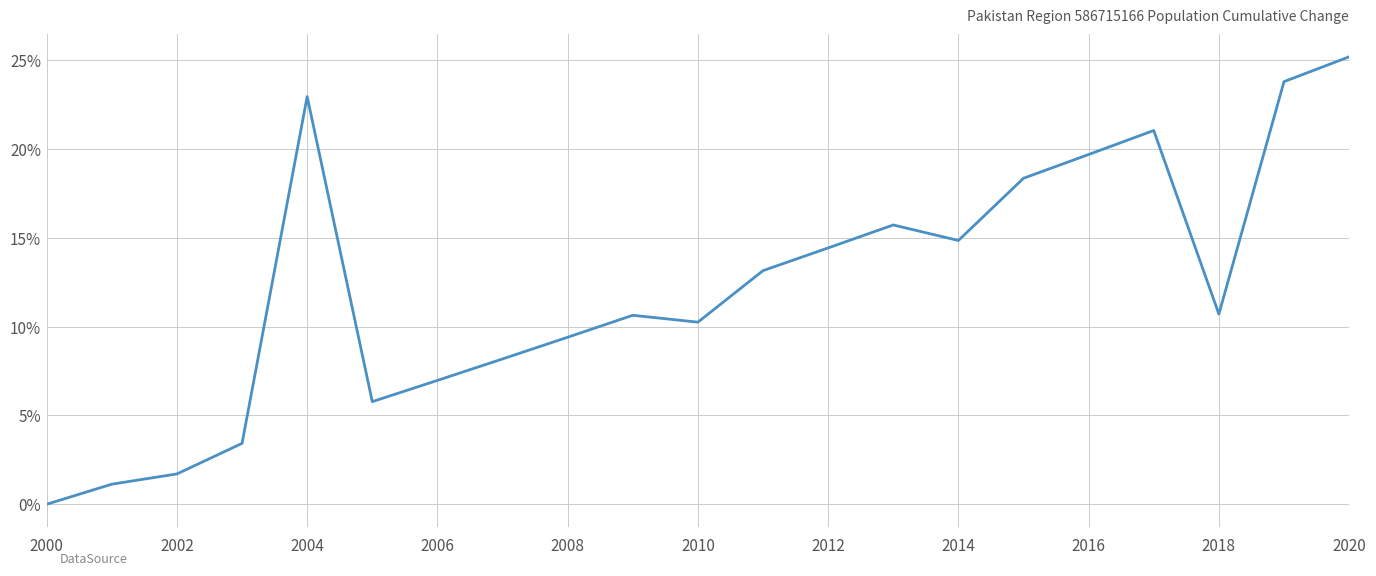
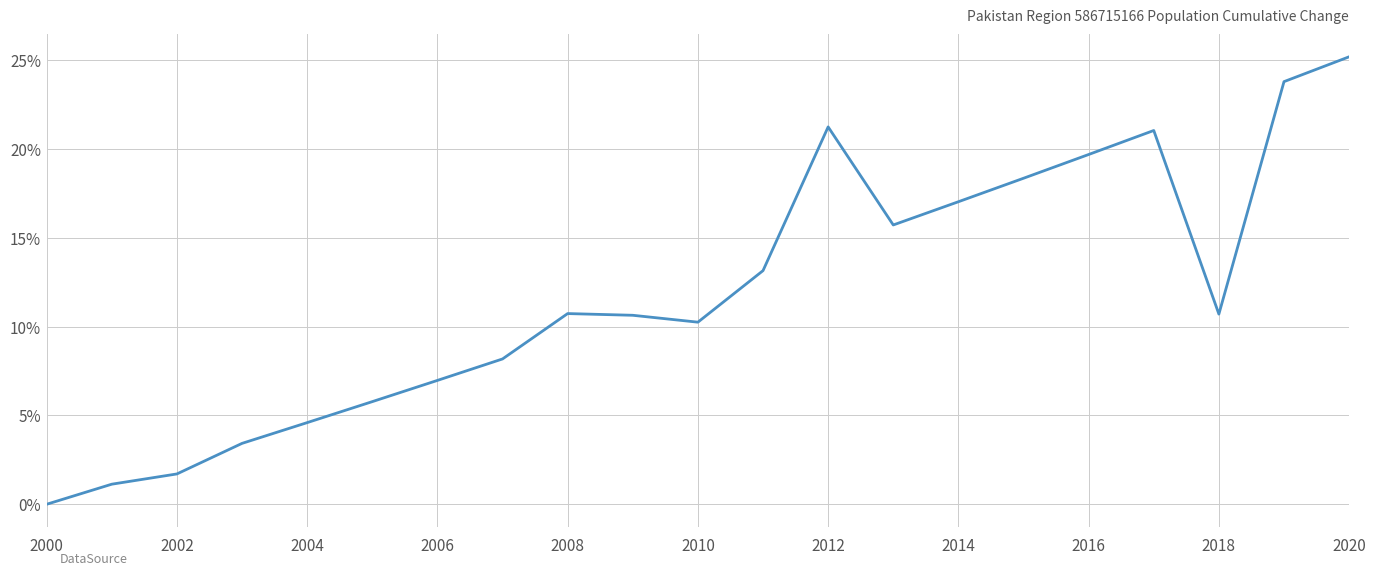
  {
    "2000": "0.0%",
    "2002": "1.7%",
-   "2004": "23.0%",
+   "2004": "4.6%",
    "2006": "7.0%",
-   "2008": "9.4%",
+   "2008": "10.7%",
    "2010": "10.3%",
-   "2012": "14.4%",
-   "2014": "14.9%",
+   "2012": "21.2%",
+   "2014": "17.0%",
    "2016": "19.7%",
    "2018": "10.7%",
    "2020": "25.2%"
  }
